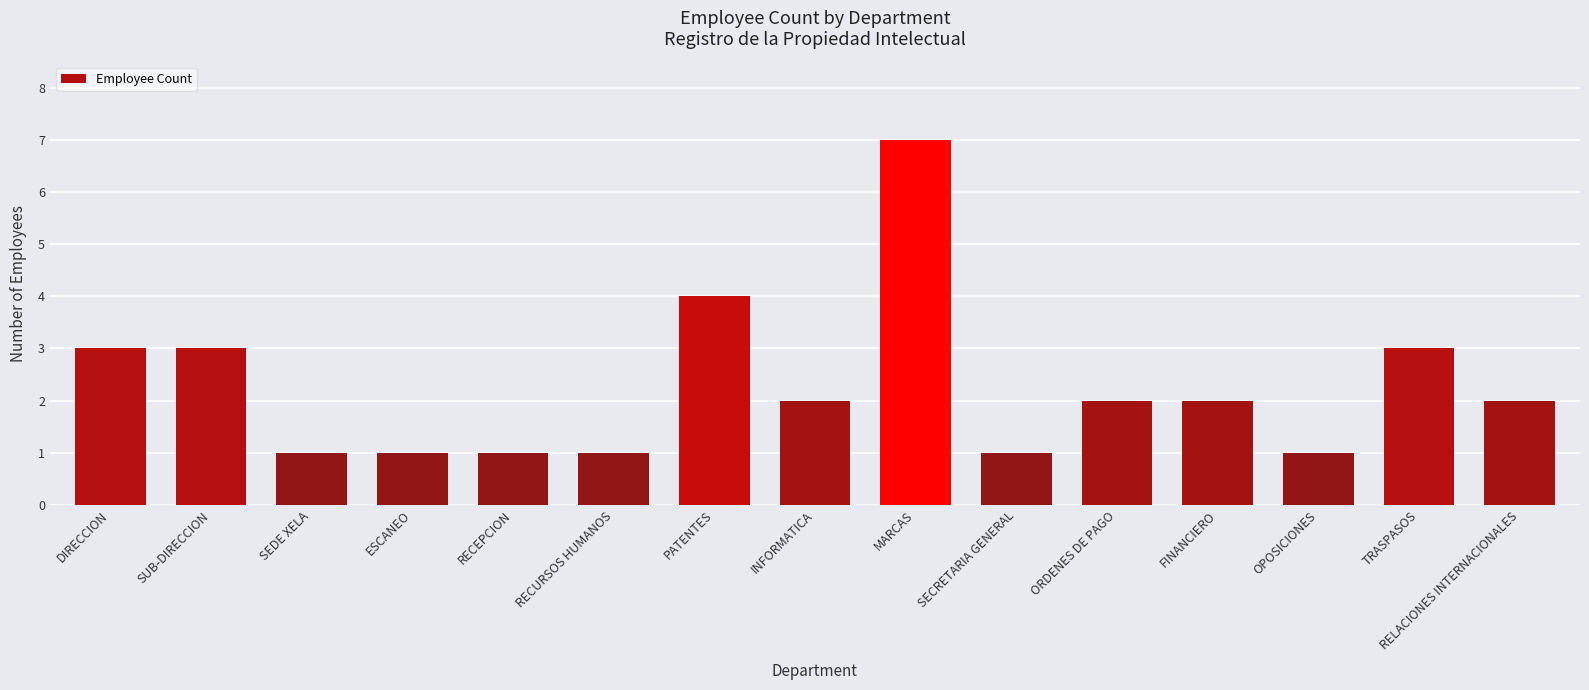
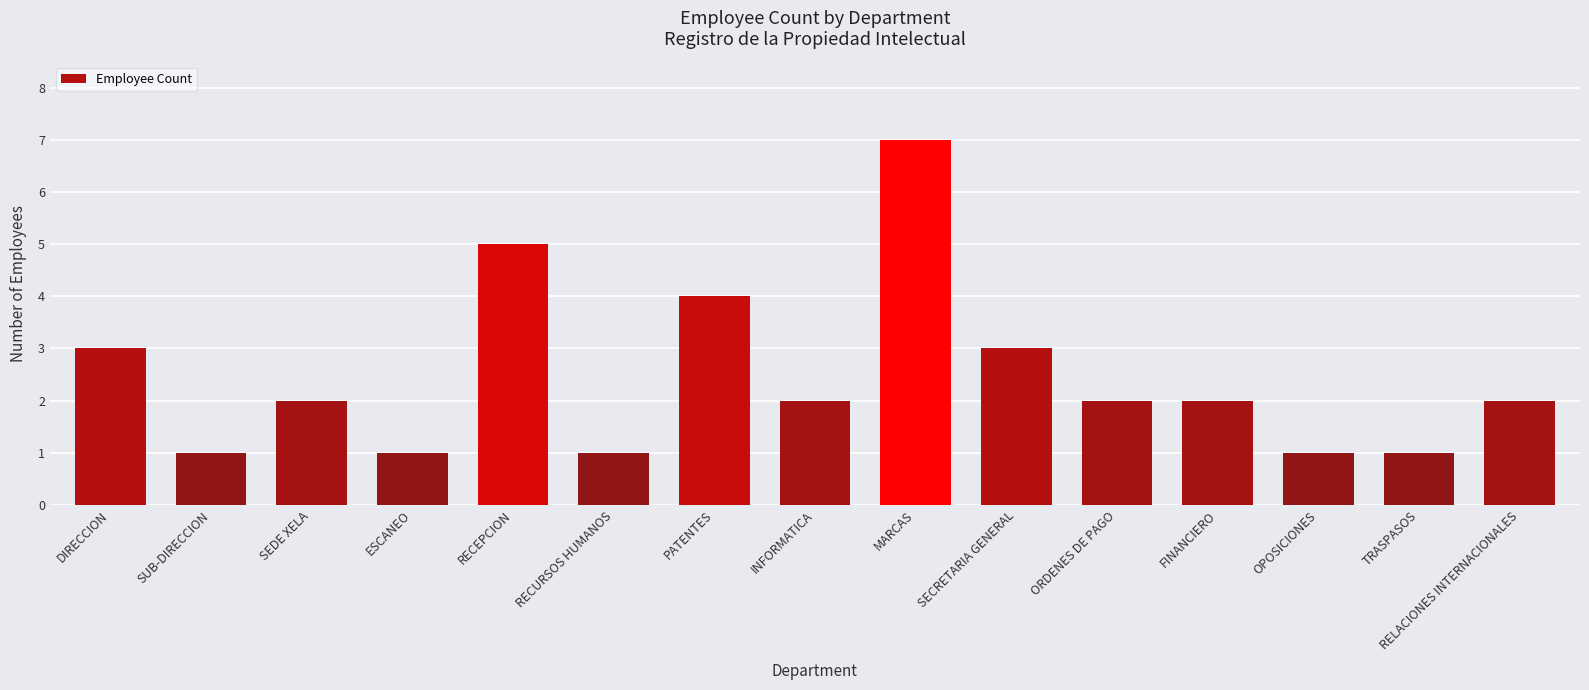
  {
    "DIRECCION": 3,
-   "SUB-DIRECCION": 3,
-   "SEDE XELA": 1,
+   "SUB-DIRECCION": 1,
+   "SEDE XELA": 2,
    "ESCANEO": 1,
-   "RECEPCION": 1,
+   "RECEPCION": 5,
    "RECURSOS HUMANOS": 1,
    "PATENTES": 4,
    "INFORMATICA": 2,
    "MARCAS": 7,
-   "SECRETARIA GENERAL": 1,
+   "SECRETARIA GENERAL": 3,
    "ORDENES DE PAGO": 2,
    "FINANCIERO": 2,
    "OPOSICIONES": 1,
-   "TRASPASOS": 3,
+   "TRASPASOS": 1,
    "RELACIONES INTERNACIONALES": 2
  }
